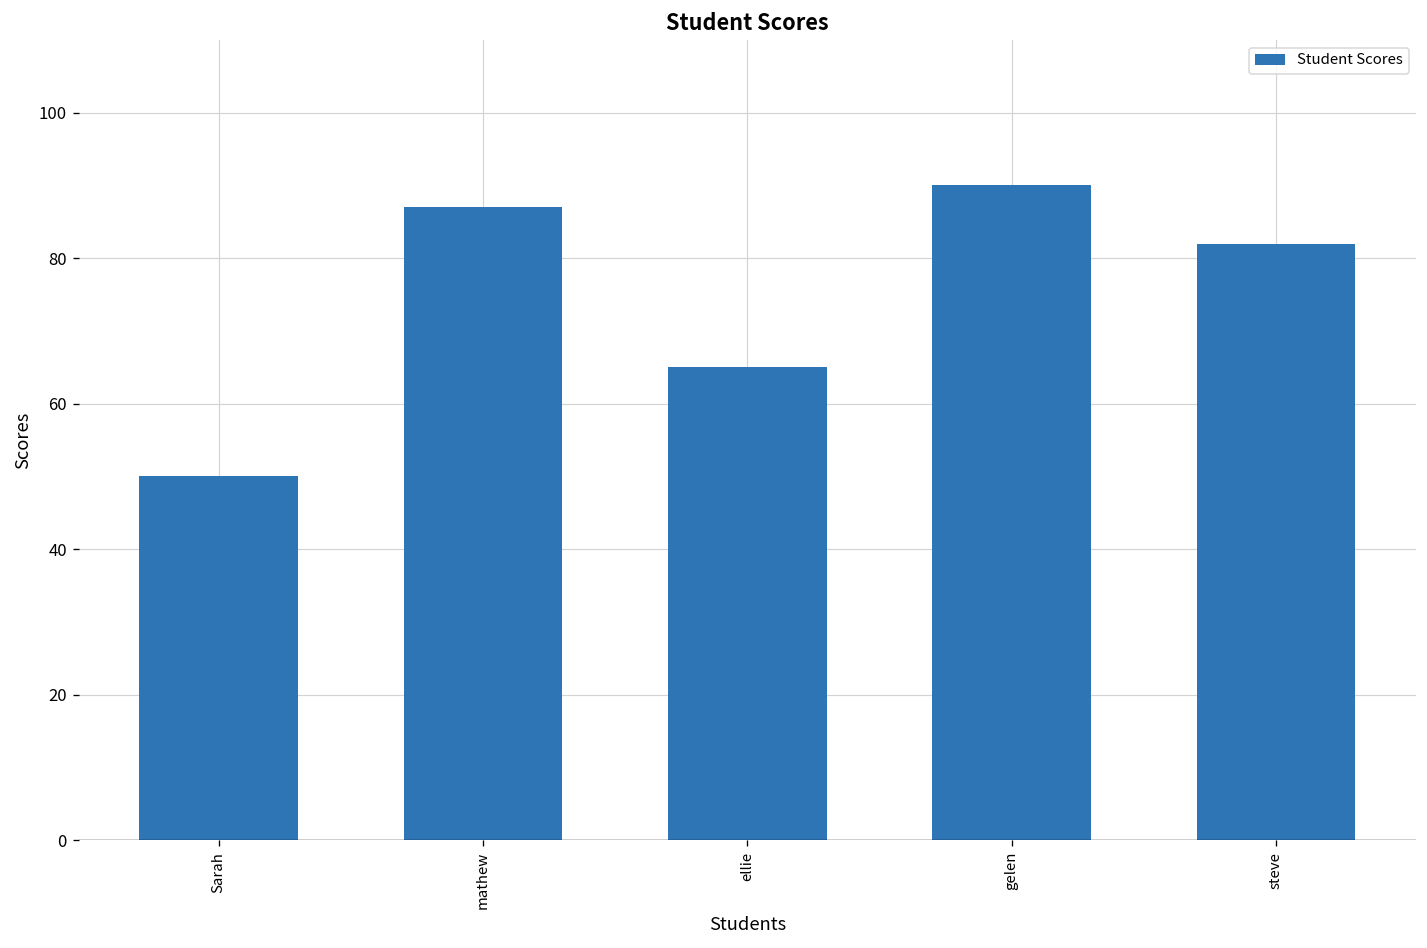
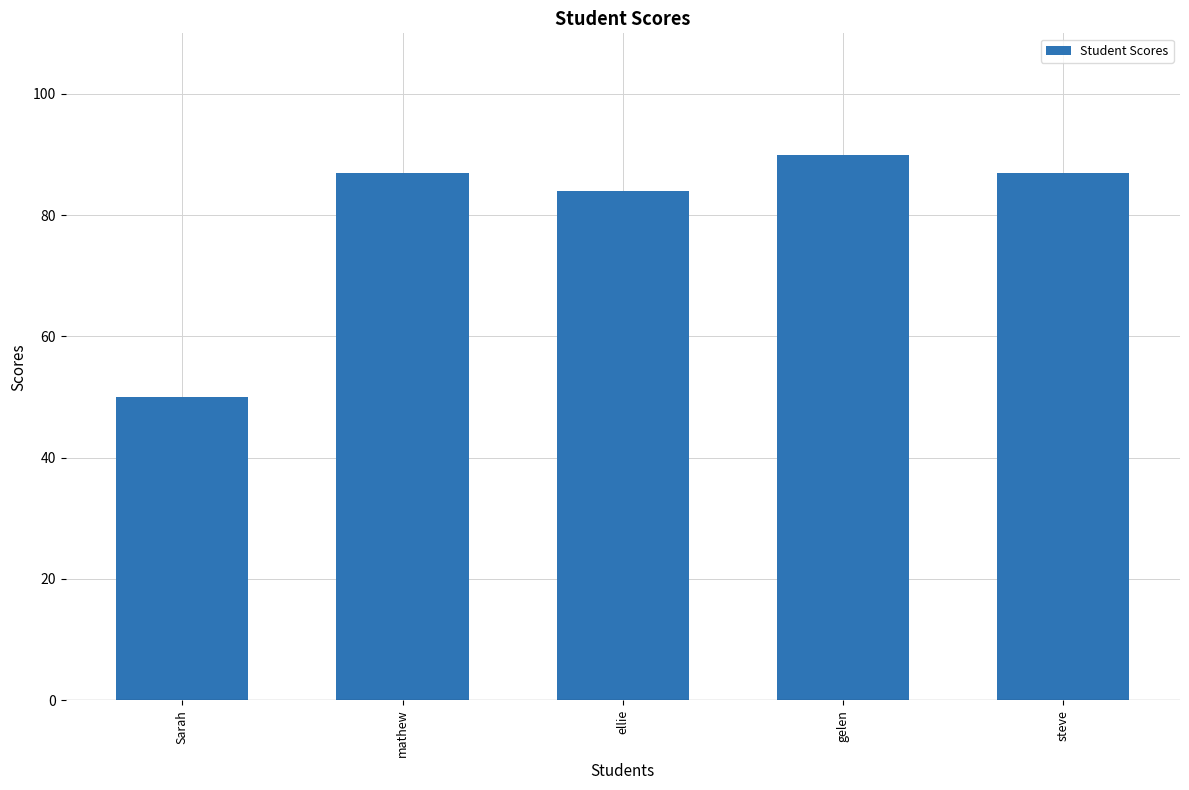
  {
    "Sarah": 50,
    "mathew": 87,
-   "ellie": 65,
+   "ellie": 84,
    "gelen": 90,
-   "steve": 82
+   "steve": 87
  }
